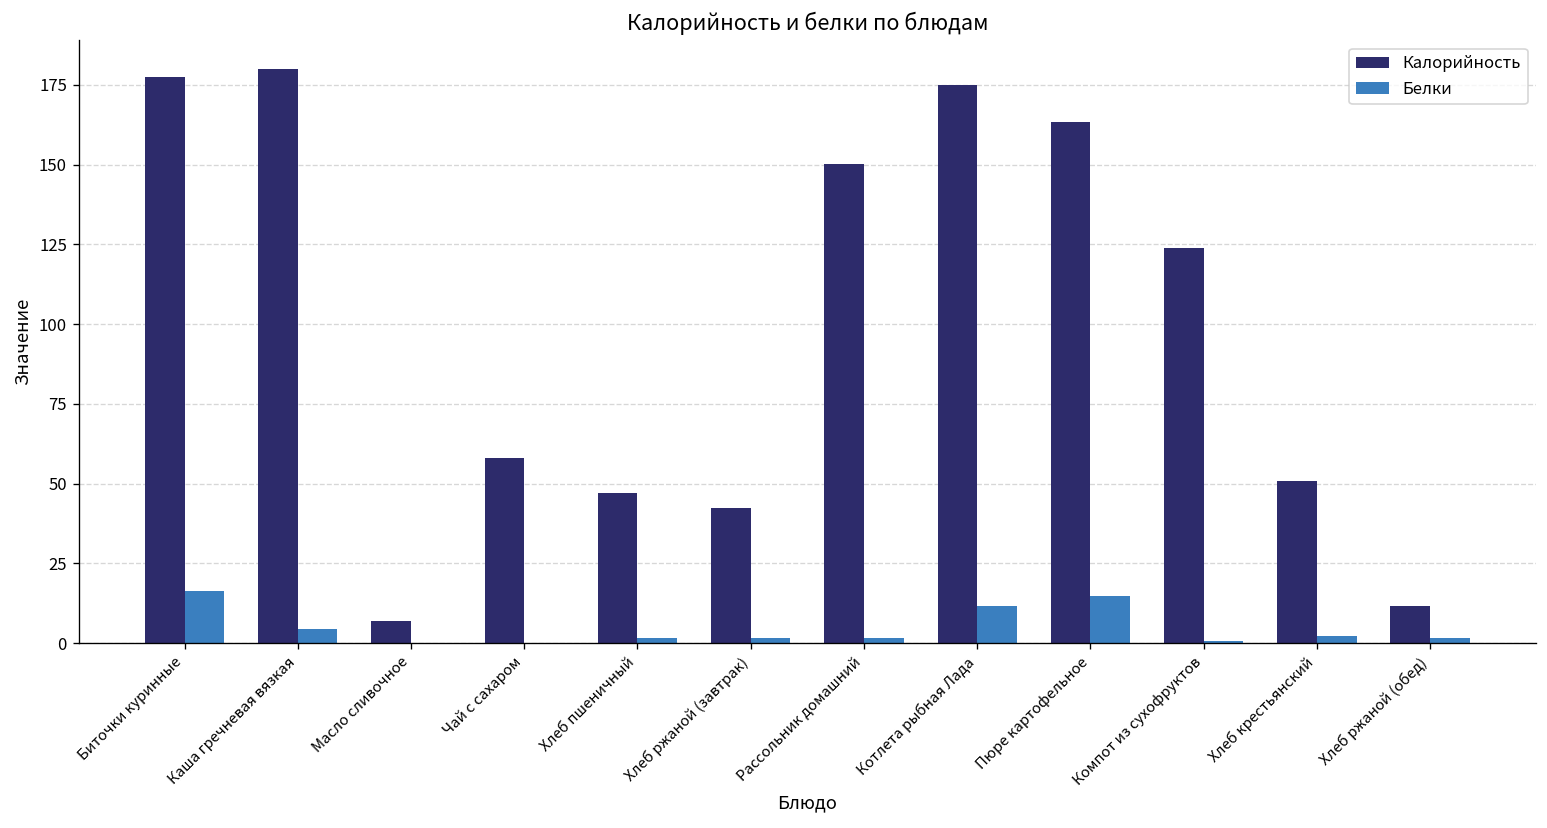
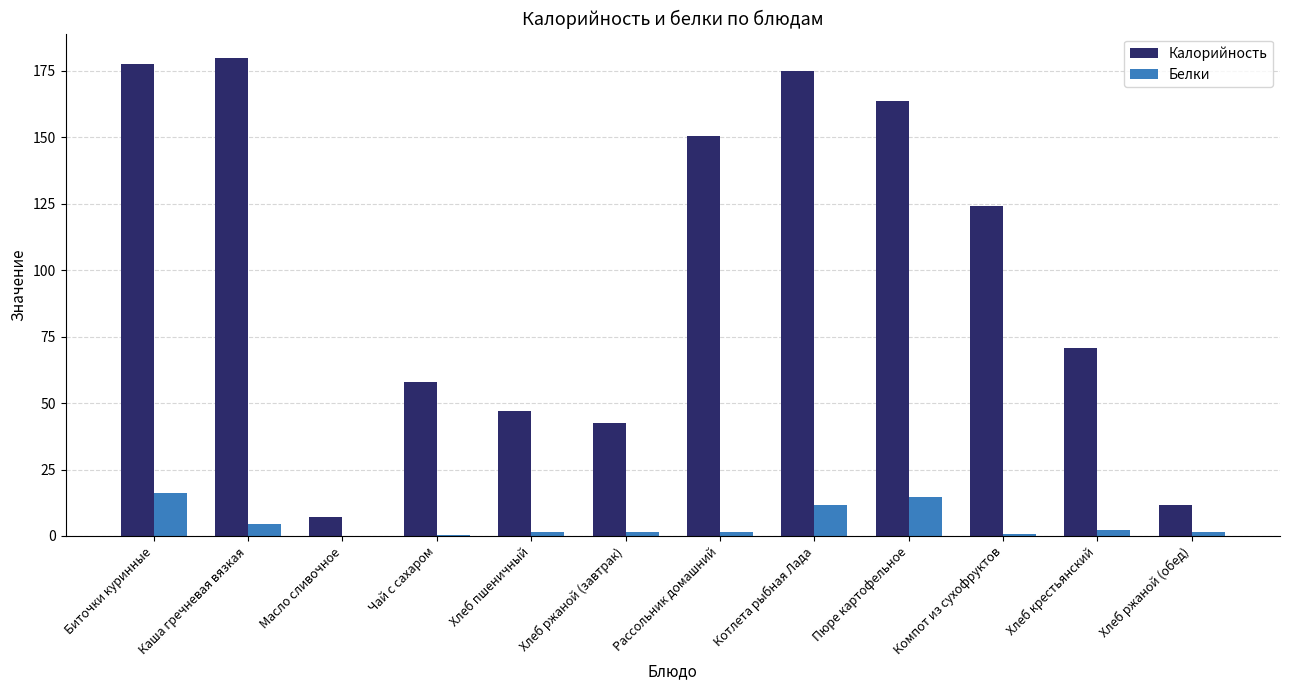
  {
    "Калорийность": {
      "Биточки куринные": 178,
      "Каша гречневая вязкая": 180,
      "Масло сливочное": 7,
      "Чай с сахаром": 58,
      "Хлеб пшеничный": 47,
      "Хлеб ржаной (завтрак)": 42,
      "Рассольник домашний": 150,
      "Котлета рыбная Лада": 175,
      "Пюре картофельное": 164,
      "Компот из сухофруктов": 124,
-     "Хлеб крестьянский": 51,
+     "Хлеб крестьянский": 71,
      "Хлеб ржаной (обед)": 12
    },
    "Белки": {
      "Биточки куринные": 16,
      "Каша гречневая вязкая": 5,
      "Хлеб пшеничный": 2,
      "Хлеб ржаной (завтрак)": 2,
      "Рассольник домашний": 2,
      "Котлета рыбная Лада": 12,
      "Пюре картофельное": 15,
      "Хлеб крестьянский": 2,
      "Хлеб ржаной (обед)": 2
    }
  }
